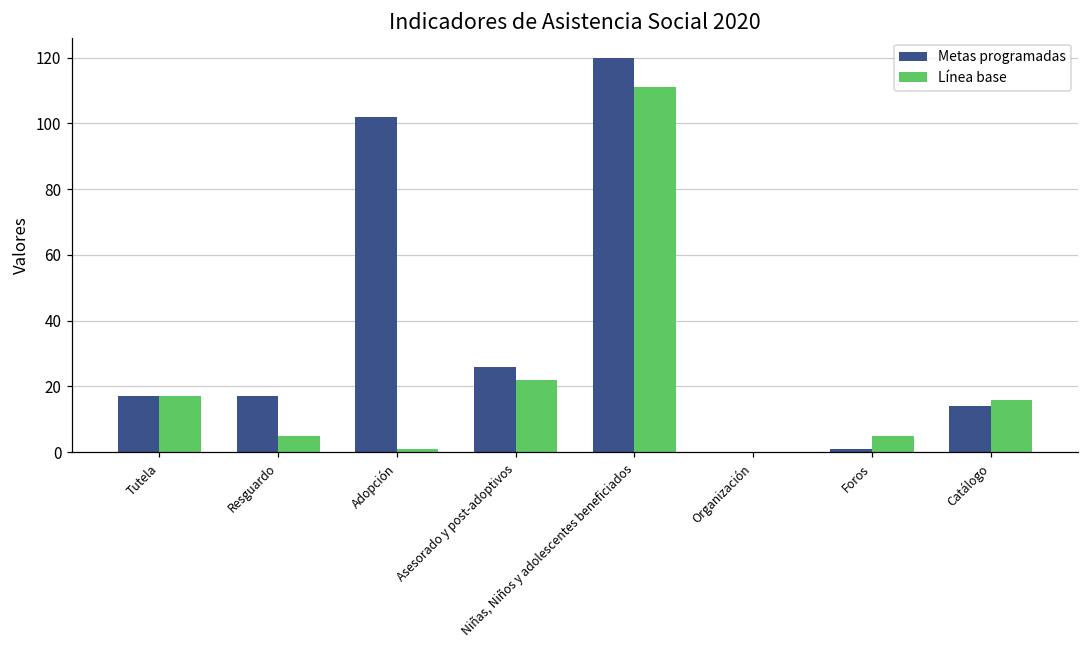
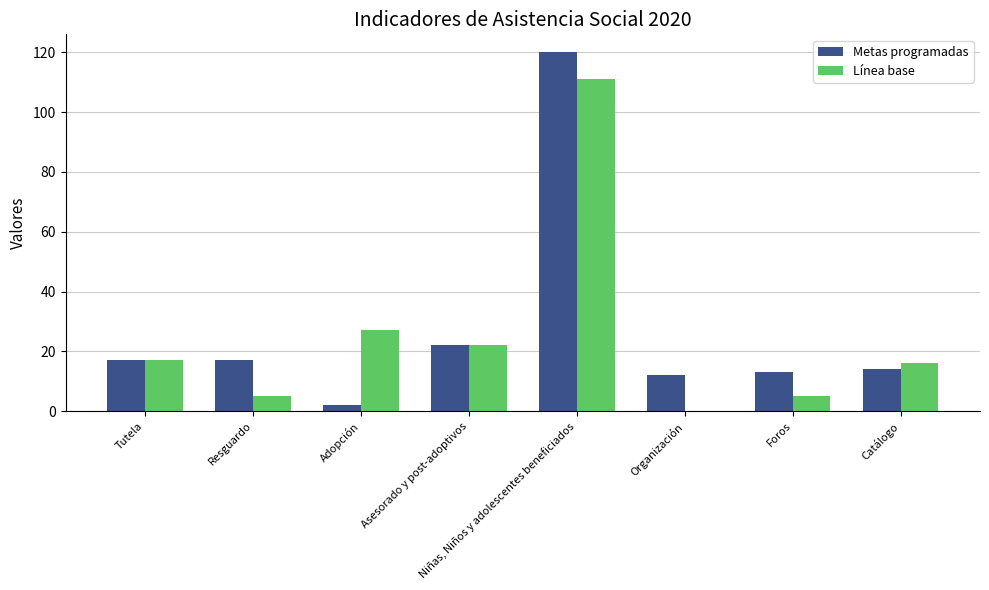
  {
    "Metas programadas": {
      "Tutela": 17,
      "Resguardo": 17,
-     "Adopción": 102,
-     "Asesorado y post-adoptivos": 26,
+     "Adopción": 2,
+     "Asesorado y post-adoptivos": 22,
      "Niñas, Niños y adolescentes beneficiados": 120,
-     "Organización": 0,
-     "Foros": 1,
+     "Organización": 12,
+     "Foros": 13,
      "Catálogo": 14
    },
    "Línea base": {
      "Tutela": 17,
      "Resguardo": 5,
-     "Adopción": 1,
+     "Adopción": 27,
      "Asesorado y post-adoptivos": 22,
      "Niñas, Niños y adolescentes beneficiados": 111,
      "Organización": 0,
      "Foros": 5,
      "Catálogo": 16
    }
  }
